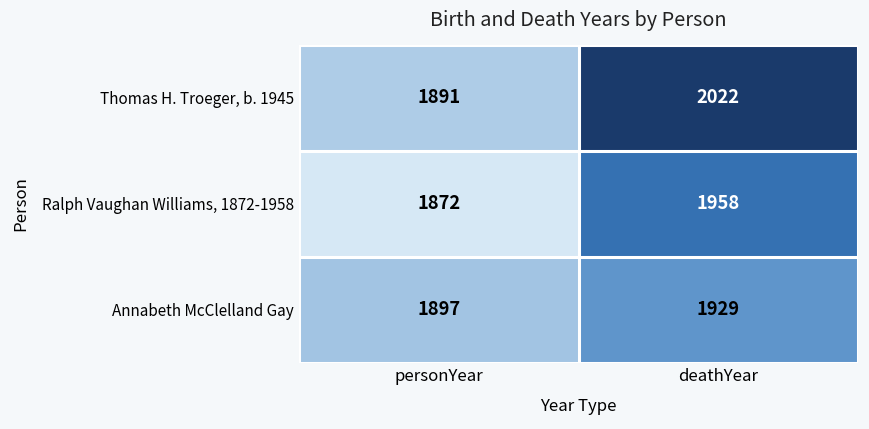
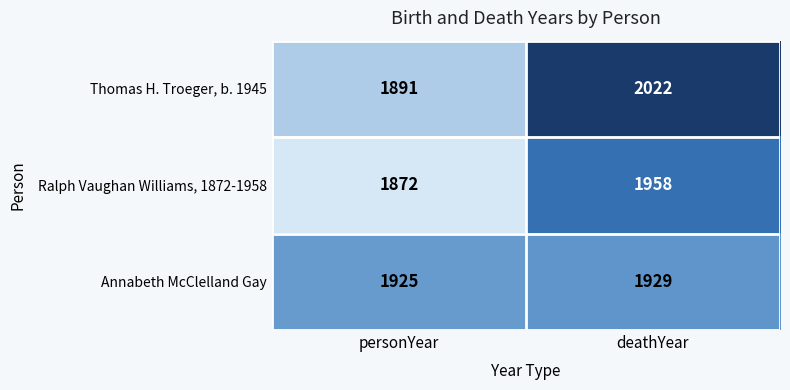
  {
    "Thomas H. Troeger, b. 1945": {
      "personYear": 1891,
      "deathYear": 2022
    },
    "Ralph Vaughan Williams, 1872-1958": {
      "personYear": 1872,
      "deathYear": 1958
    },
    "Annabeth McClelland Gay": {
-     "personYear": 1897,
+     "personYear": 1925,
      "deathYear": 1929
    }
  }
